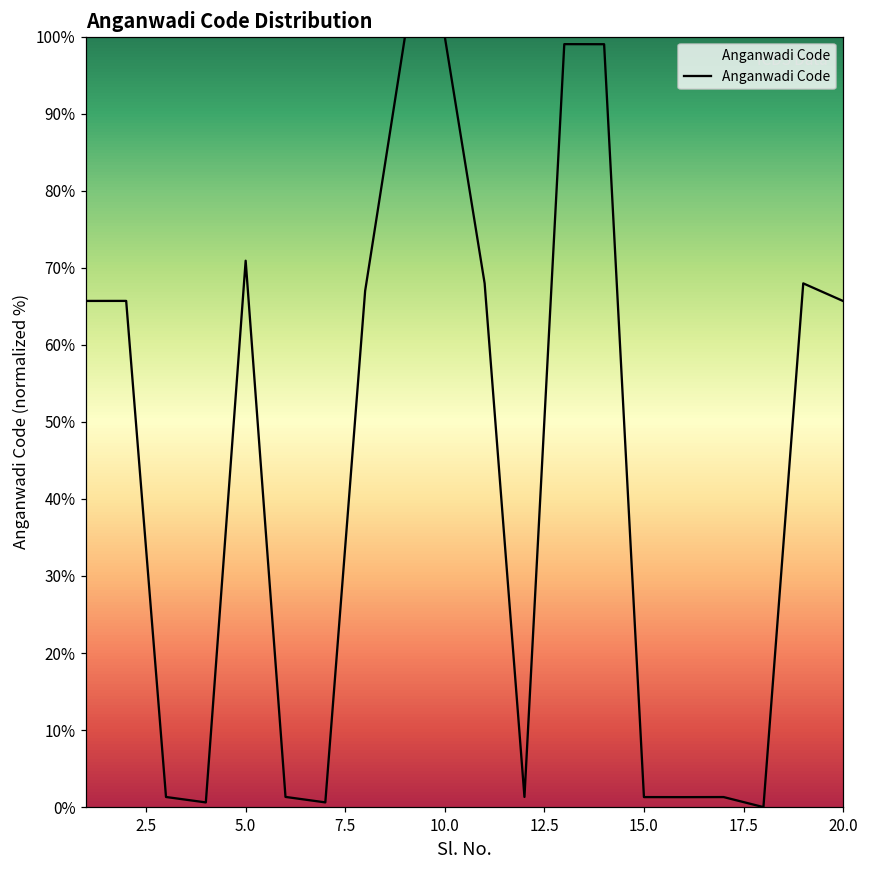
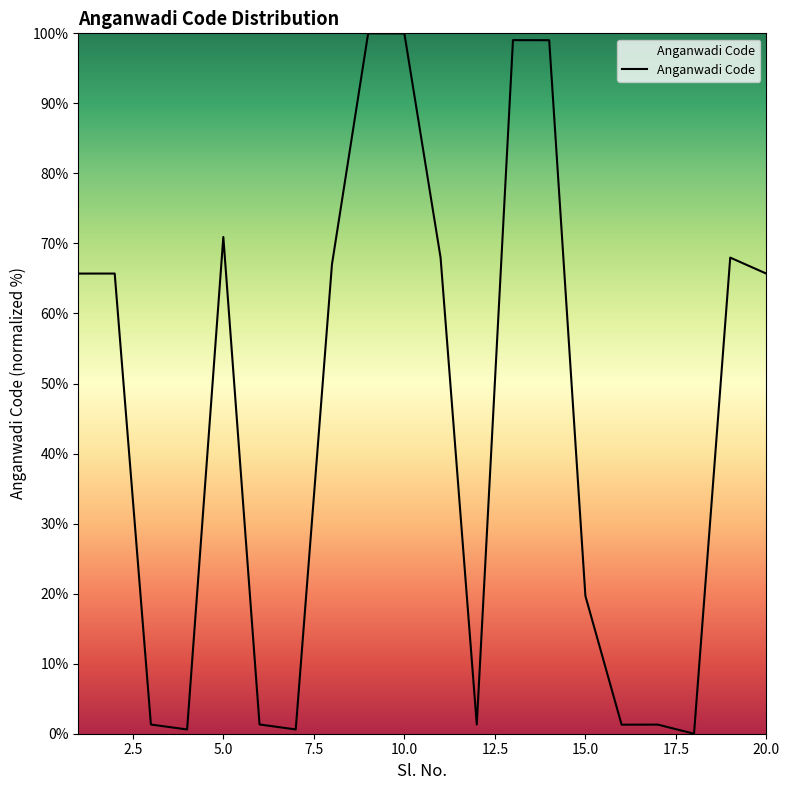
  {
    "5.0": "71%",
    "10.0": "100%",
-   "15.0": "1%",
+   "15.0": "20%",
    "20.0": "66%"
  }
